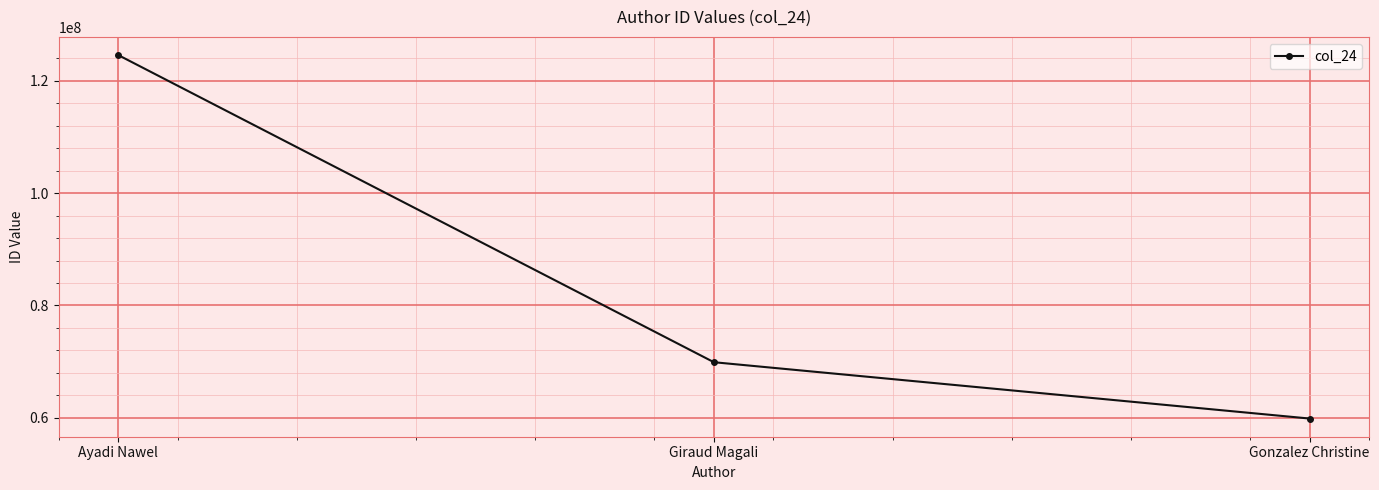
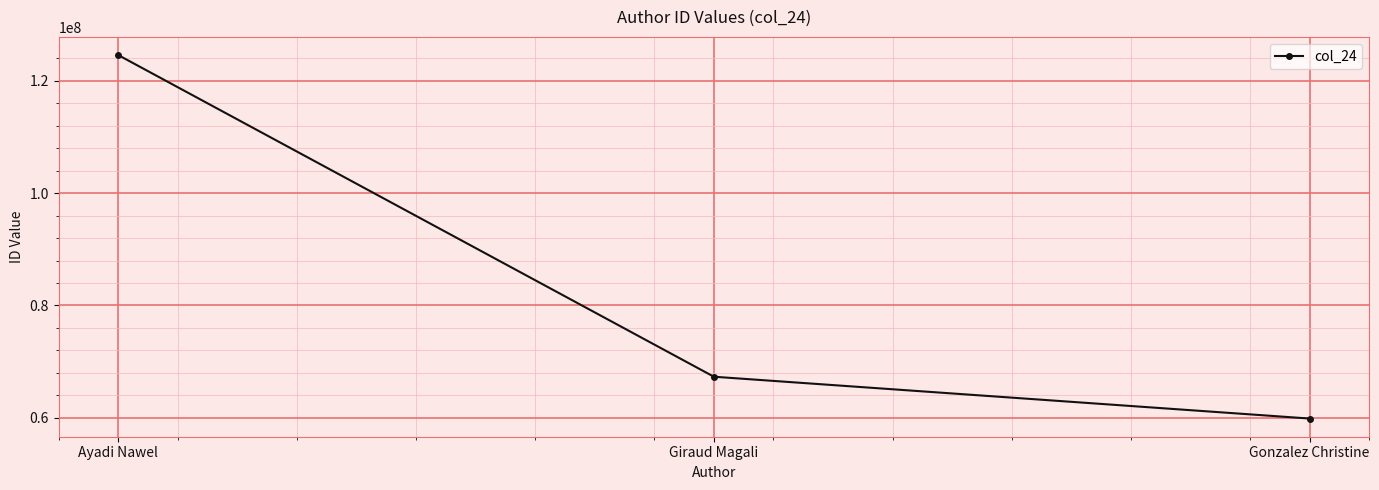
  {
    "Ayadi Nawel": 125000000,
-   "Giraud Magali": 70000000,
+   "Giraud Magali": 67000000,
    "Gonzalez Christine": 60000000
  }
